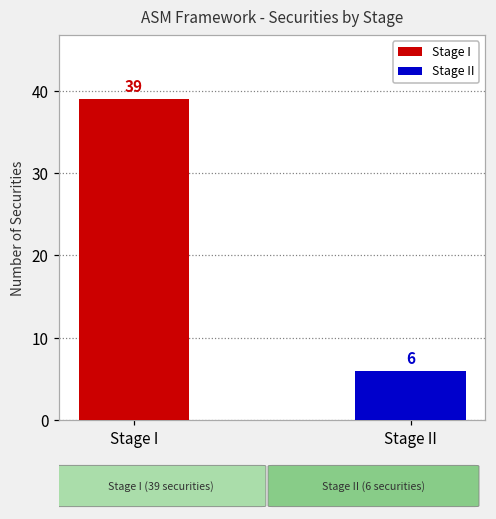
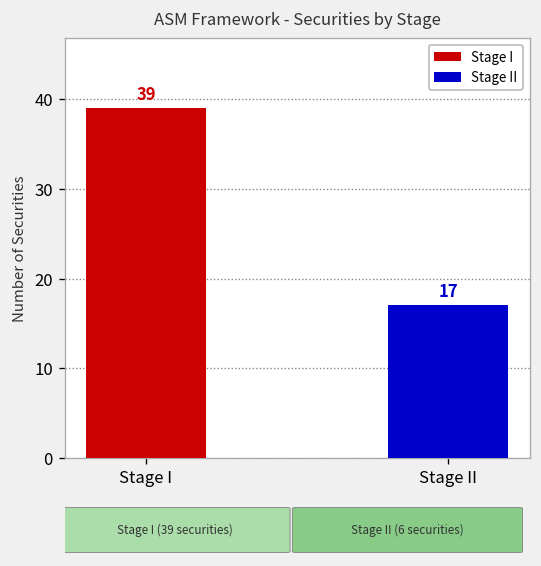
  {
    "Stage I": 39,
-   "Stage II": 6
+   "Stage II": 17
  }
